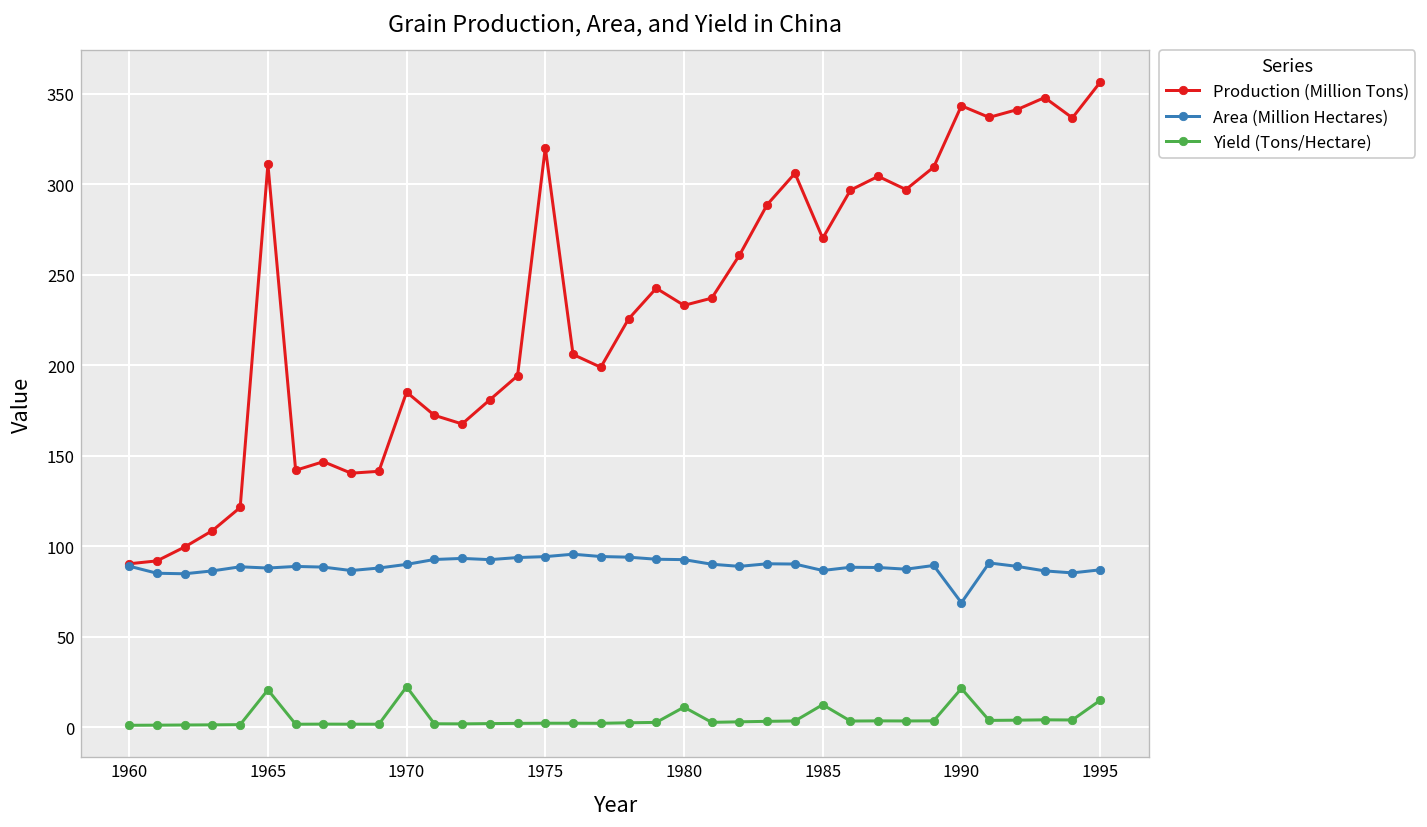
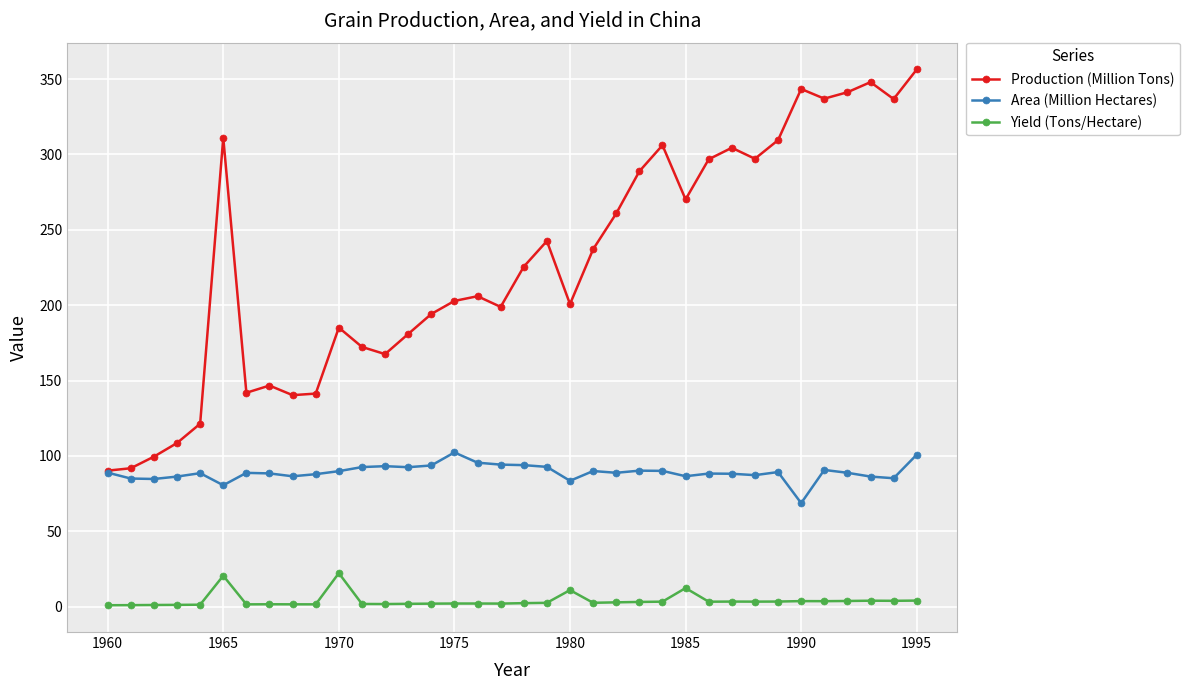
  {
    "Production (Million Tons)": {
      "1965": 311,
      "1970": 185,
-     "1975": 320,
-     "1980": 233,
+     "1975": 203,
+     "1980": 201,
      "1985": 270,
      "1990": 343,
      "1995": 356
    },
    "Area (Million Hectares)": {
-     "1965": 88,
+     "1965": 81,
      "1970": 90,
-     "1975": 94,
-     "1980": 93,
+     "1975": 102,
+     "1980": 84,
      "1985": 87,
      "1990": 69,
-     "1995": 87
+     "1995": 101
    },
    "Yield (Tons/Hectare)": {
      "1960": 1,
      "1965": 21,
      "1970": 22,
      "1975": 2,
      "1980": 11,
      "1985": 12,
-     "1990": 21,
-     "1995": 15
+     "1990": 4,
+     "1995": 4
    }
  }
